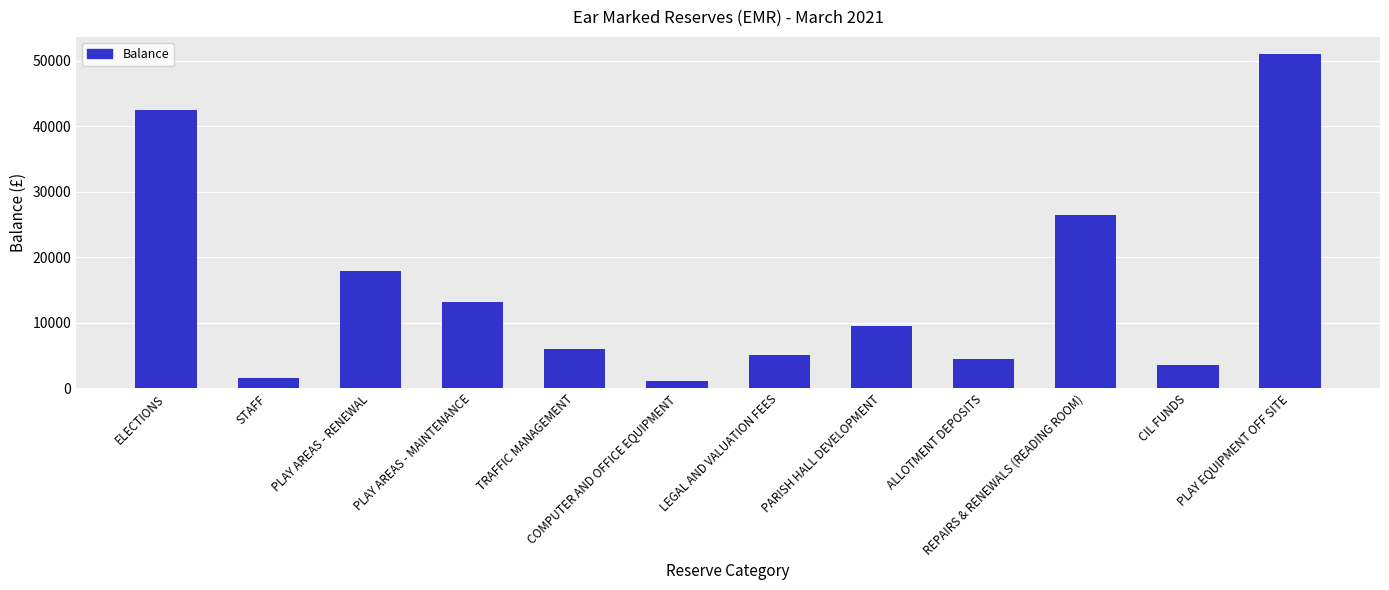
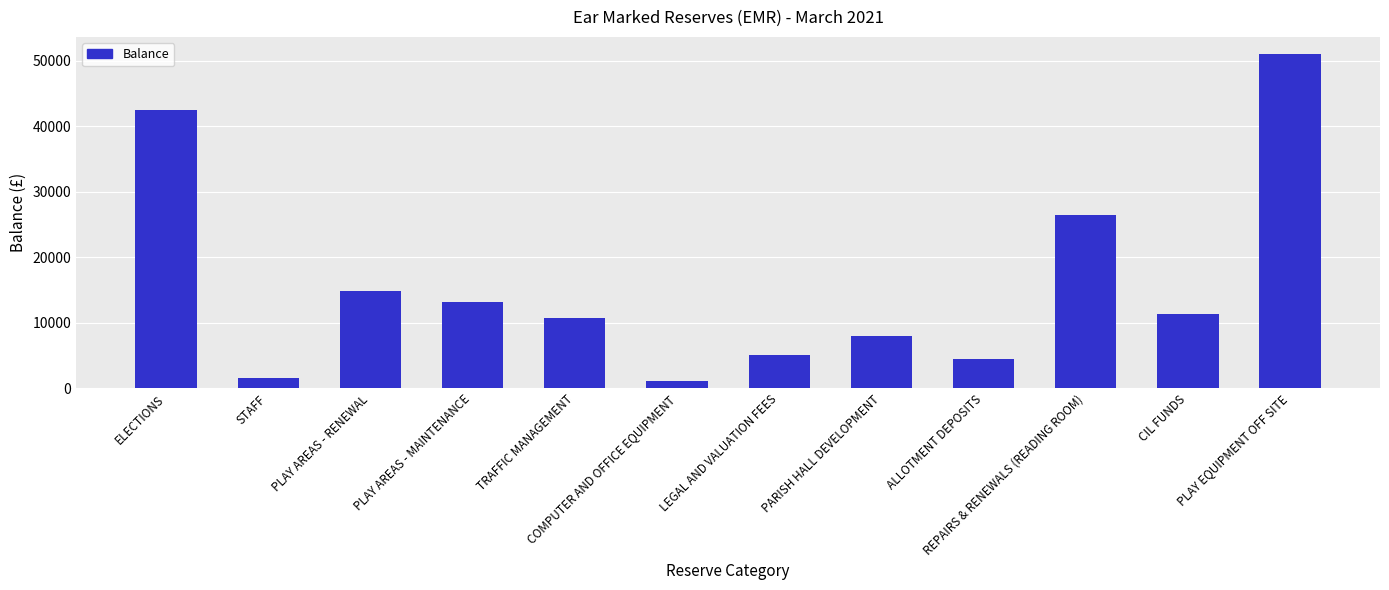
  {
    "ELECTIONS": 43000,
    "STAFF": 2000,
-   "PLAY AREAS - RENEWAL": 18000,
+   "PLAY AREAS - RENEWAL": 15000,
    "PLAY AREAS - MAINTENANCE": 13000,
-   "TRAFFIC MANAGEMENT": 6000,
+   "TRAFFIC MANAGEMENT": 11000,
    "COMPUTER AND OFFICE EQUIPMENT": 1000,
    "LEGAL AND VALUATION FEES": 5000,
-   "PARISH HALL DEVELOPMENT": 9000,
+   "PARISH HALL DEVELOPMENT": 8000,
    "ALLOTMENT DEPOSITS": 5000,
    "REPAIRS & RENEWALS (READING ROOM)": 27000,
-   "CIL FUNDS": 4000,
+   "CIL FUNDS": 11000,
    "PLAY EQUIPMENT OFF SITE": 51000
  }
